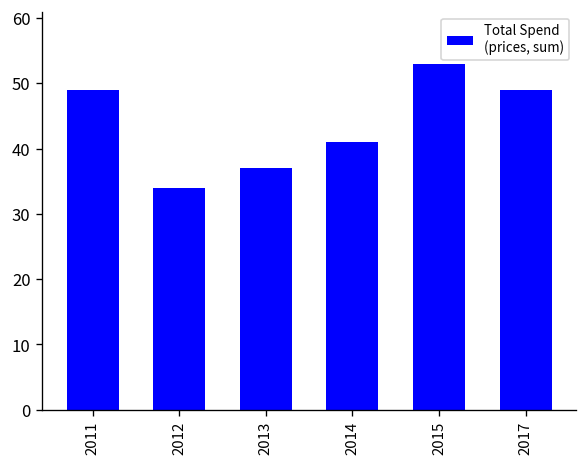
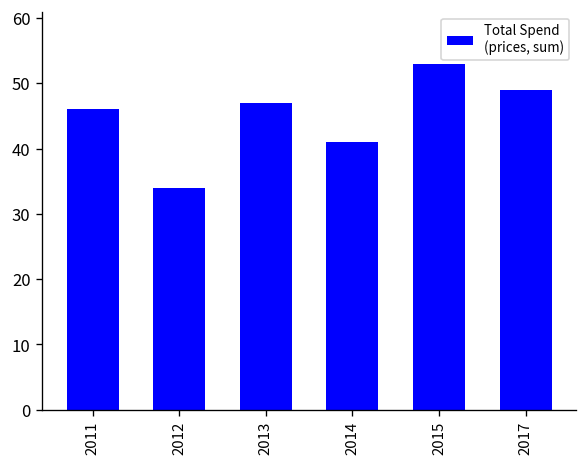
  {
-   "2011": 49,
+   "2011": 46,
    "2012": 34,
-   "2013": 37,
+   "2013": 47,
    "2014": 41,
    "2015": 53,
    "2017": 49
  }
